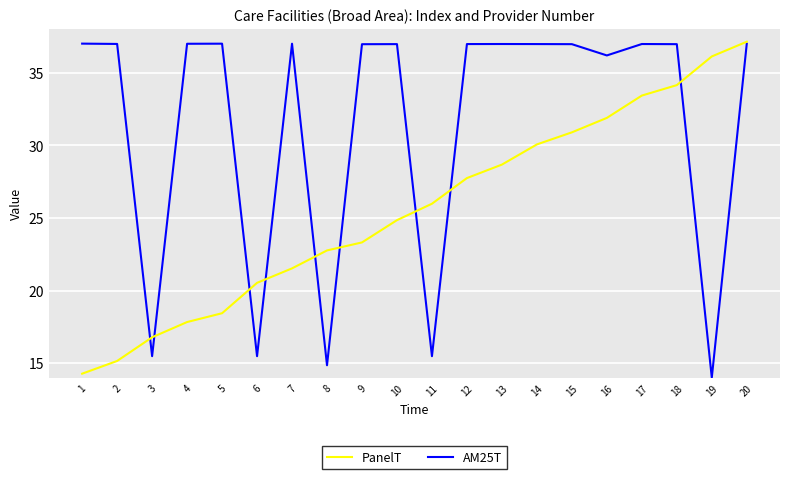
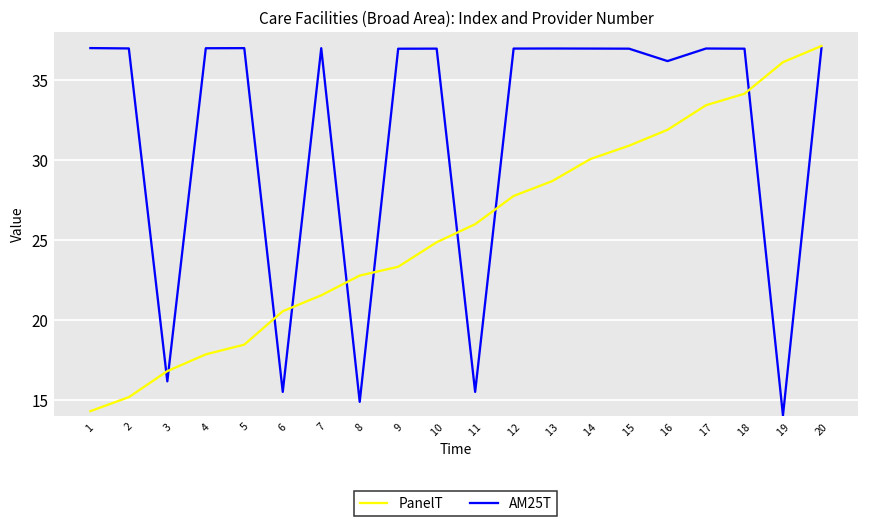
  {
    "PanelT": {
      "1": 14.3,
      "2": 15.1,
      "3": 16.8,
      "4": 17.8,
      "5": 18.4,
      "6": 20.5,
      "7": 21.5,
      "8": 22.8,
      "9": 23.3,
      "10": 24.8,
      "11": 26.0,
      "12": 27.7,
      "13": 28.7,
      "14": 30.1,
      "15": 30.9,
      "16": 31.9,
      "17": 33.4,
      "18": 34.1,
      "19": 36.1
    },
    "AM25T": {
      "1": 37.0,
      "2": 37.0,
-     "3": 15.5,
+     "3": 16.1,
      "4": 37.0,
      "5": 37.0,
      "6": 15.5,
      "7": 37.0,
      "8": 14.9,
      "9": 37.0,
      "10": 37.0,
      "11": 15.5,
      "12": 37.0,
      "13": 37.0,
      "14": 37.0,
      "15": 37.0,
      "16": 36.2,
      "17": 37.0,
      "18": 37.0,
      "19": 14.0
    }
  }
